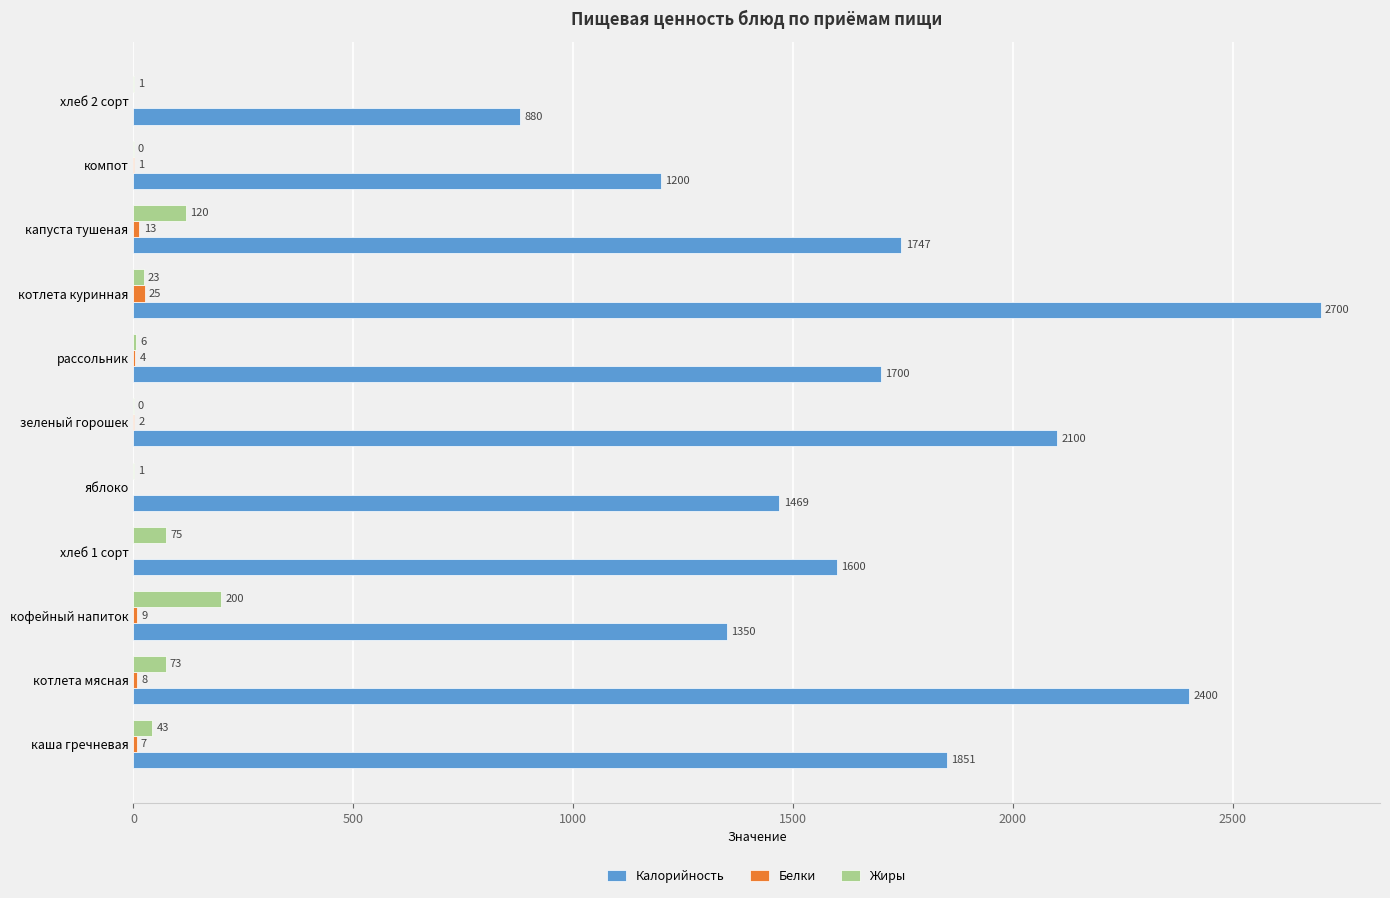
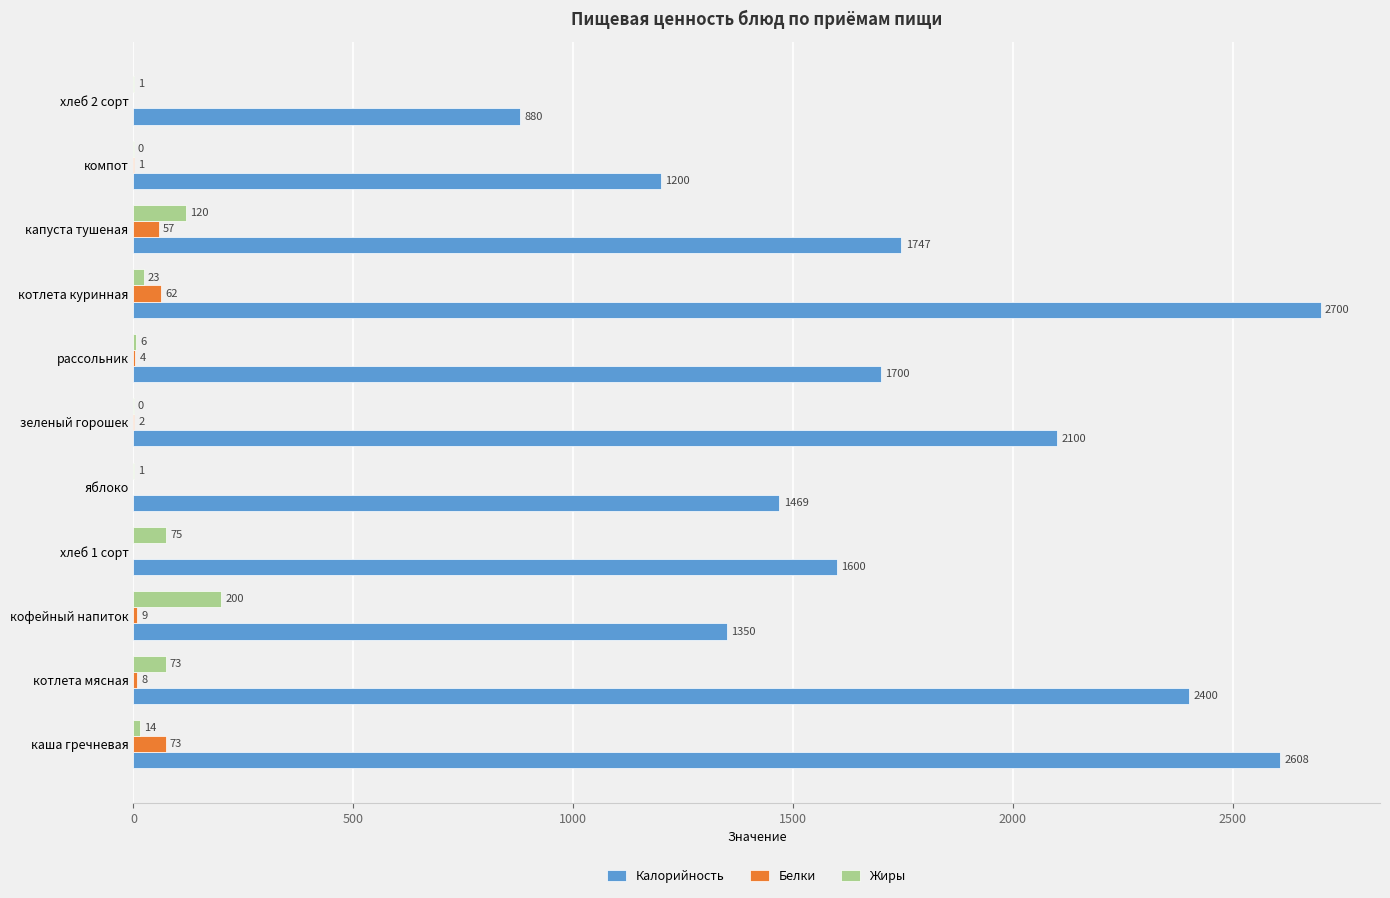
  {
    "Калорийность": {
      "хлеб 2 сорт": 880,
      "компот": 1200,
      "капуста тушеная": 1747,
      "котлета куринная": 2700,
      "рассольник": 1700,
      "зеленый горошек": 2100,
      "яблоко": 1469,
      "хлеб 1 сорт": 1600,
      "кофейный напиток": 1350,
      "котлета мясная": 2400,
-     "каша гречневая": 1851
+     "каша гречневая": 2608
    },
    "Белки": {
      "компот": 1,
-     "капуста тушеная": 13,
-     "котлета куринная": 25,
+     "капуста тушеная": 57,
+     "котлета куринная": 62,
      "рассольник": 4,
      "зеленый горошек": 2,
      "кофейный напиток": 9,
      "котлета мясная": 8,
-     "каша гречневая": 7
+     "каша гречневая": 73
    },
    "Жиры": {
      "хлеб 2 сорт": 1,
      "компот": 0,
      "капуста тушеная": 120,
      "котлета куринная": 23,
      "рассольник": 6,
      "зеленый горошек": 0,
      "яблоко": 1,
      "хлеб 1 сорт": 75,
      "кофейный напиток": 200,
      "котлета мясная": 73,
-     "каша гречневая": 43
+     "каша гречневая": 14
    }
  }
